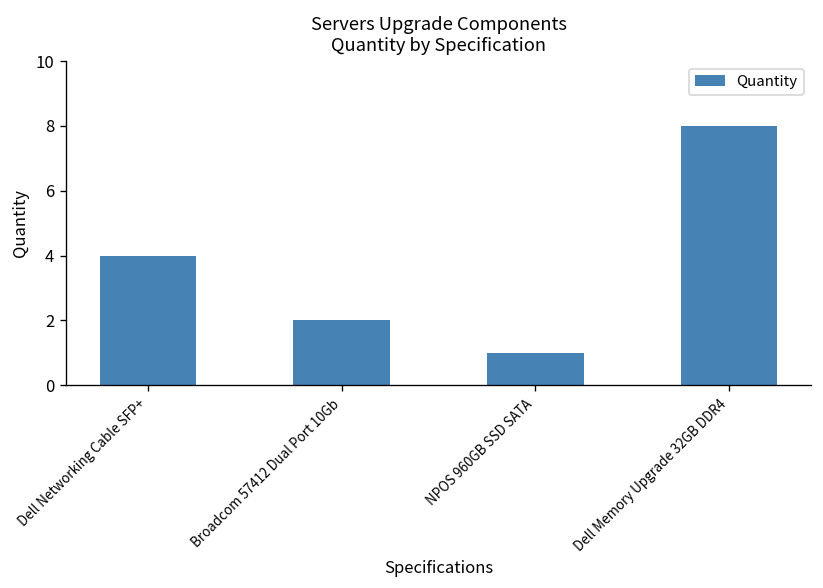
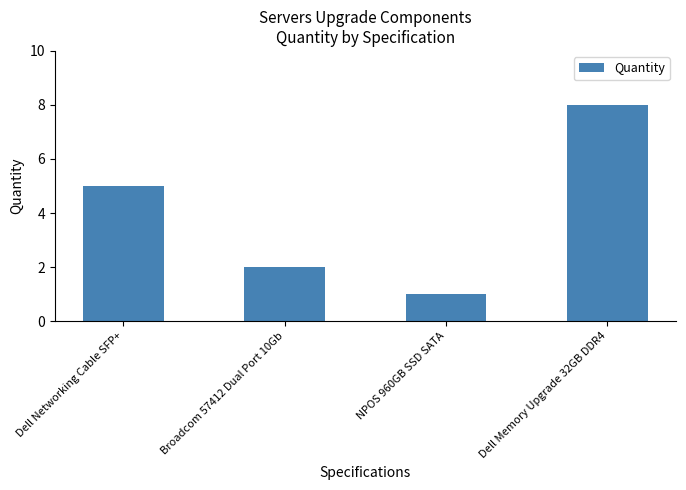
  {
-   "Dell Networking Cable SFP+": 4,
+   "Dell Networking Cable SFP+": 5,
    "Broadcom 57412 Dual Port 10Gb": 2,
    "NPOS 960GB SSD SATA": 1,
    "Dell Memory Upgrade 32GB DDR4": 8
  }
